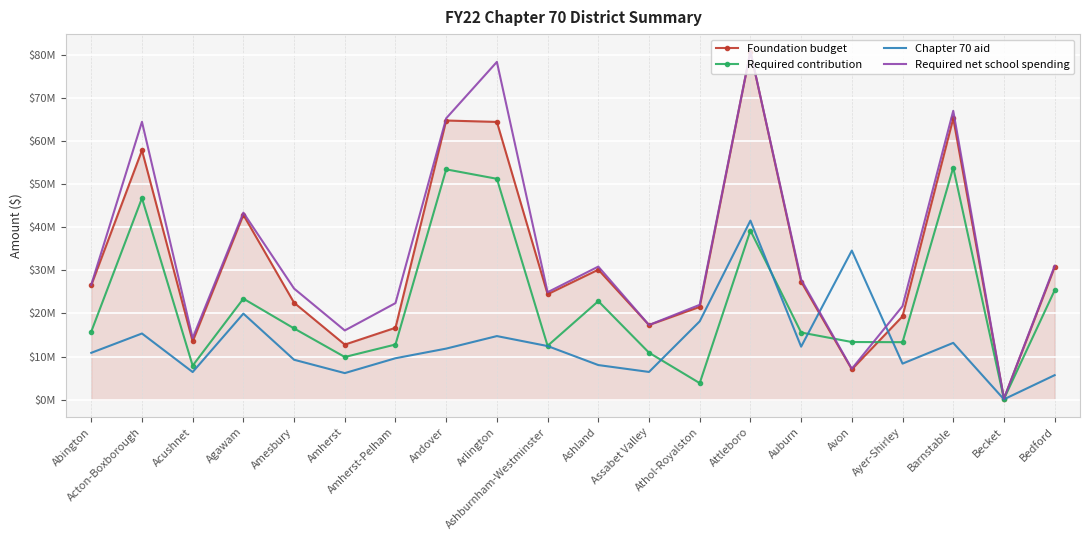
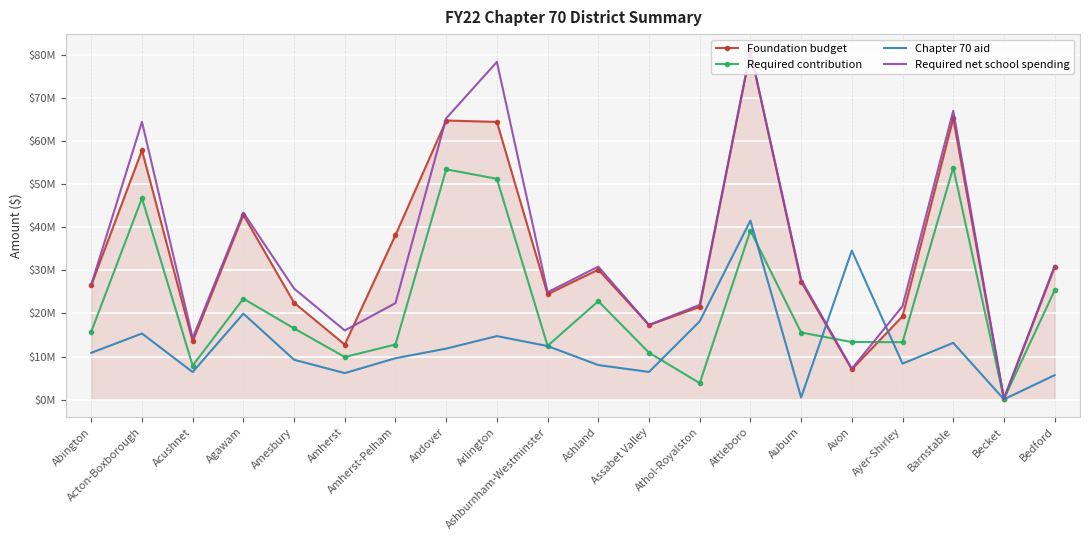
  {
    "Foundation budget": {
      "Acton-Boxborough": "$58000000",
      "Acushnet": "$13000000",
      "Amesbury": "$22000000",
      "Amherst": "$13000000",
-     "Amherst-Pelham": "$17000000",
+     "Amherst-Pelham": "$38000000",
      "Arlington": "$64000000",
      "Ashland": "$30000000",
      "Ayer-Shirley": "$19000000",
      "Barnstable": "$65000000"
    },
    "Required contribution": {
      "Abington": "$16000000",
      "Acton-Boxborough": "$47000000",
      "Acushnet": "$8000000",
      "Agawam": "$23000000",
      "Amesbury": "$17000000",
      "Amherst": "$10000000",
      "Amherst-Pelham": "$13000000",
      "Andover": "$53000000",
      "Arlington": "$51000000",
      "Ashland": "$23000000",
      "Assabet Valley": "$11000000",
      "Athol-Royalston": "$4000000",
      "Attleboro": "$39000000",
      "Auburn": "$16000000",
      "Avon": "$13000000",
      "Ayer-Shirley": "$13000000",
      "Barnstable": "$54000000",
      "Bedford": "$25000000"
    },
    "Chapter 70 aid": {
      "Abington": "$11000000",
      "Acton-Boxborough": "$15000000",
      "Acushnet": "$6000000",
      "Agawam": "$20000000",
      "Amesbury": "$9000000",
      "Amherst": "$6000000",
      "Amherst-Pelham": "$10000000",
      "Andover": "$12000000",
      "Arlington": "$15000000",
      "Ashland": "$8000000",
      "Assabet Valley": "$6000000",
      "Athol-Royalston": "$18000000",
      "Attleboro": "$42000000",
-     "Auburn": "$12000000",
+     "Auburn": "$1000000",
      "Avon": "$35000000",
      "Ayer-Shirley": "$8000000",
      "Barnstable": "$13000000",
      "Bedford": "$6000000"
    },
    "Required net school spending": {
      "Acton-Boxborough": "$64000000",
      "Acushnet": "$14000000",
      "Amesbury": "$26000000",
      "Amherst": "$16000000",
      "Amherst-Pelham": "$22000000",
      "Arlington": "$78000000",
      "Ashland": "$31000000",
      "Ayer-Shirley": "$22000000",
      "Barnstable": "$67000000"
    }
  }
